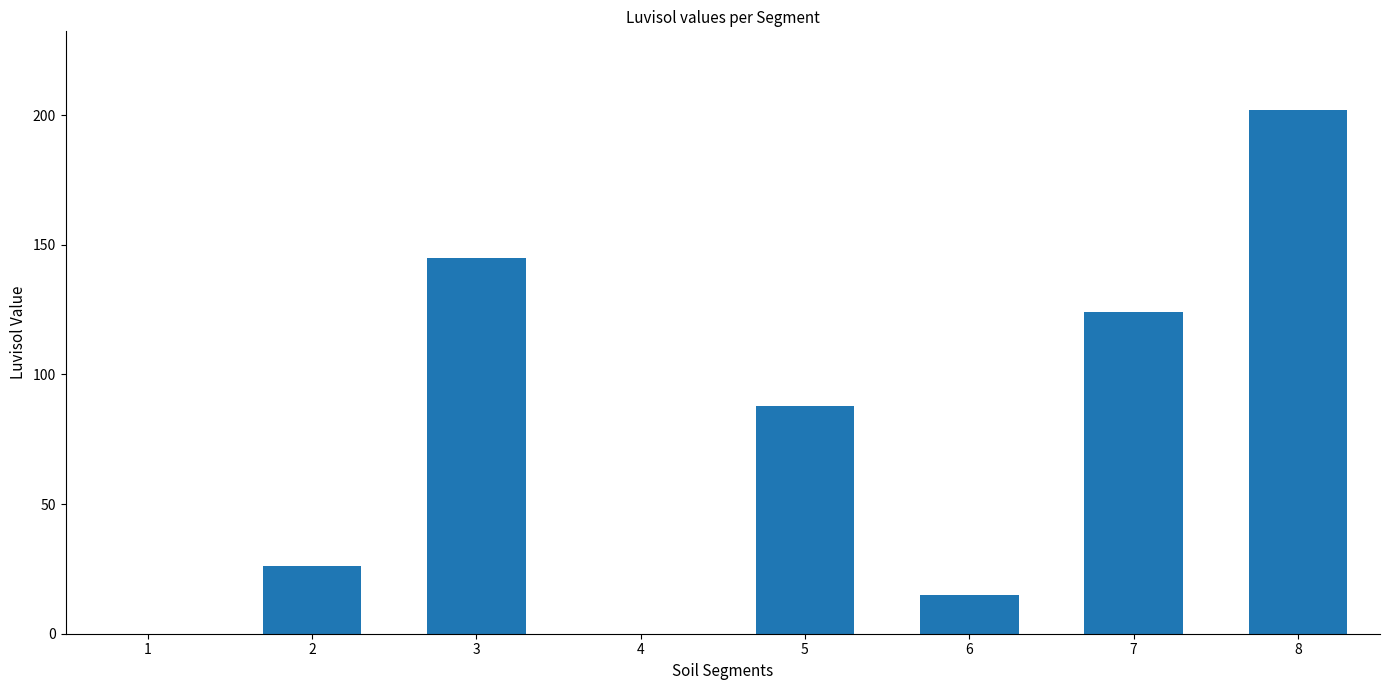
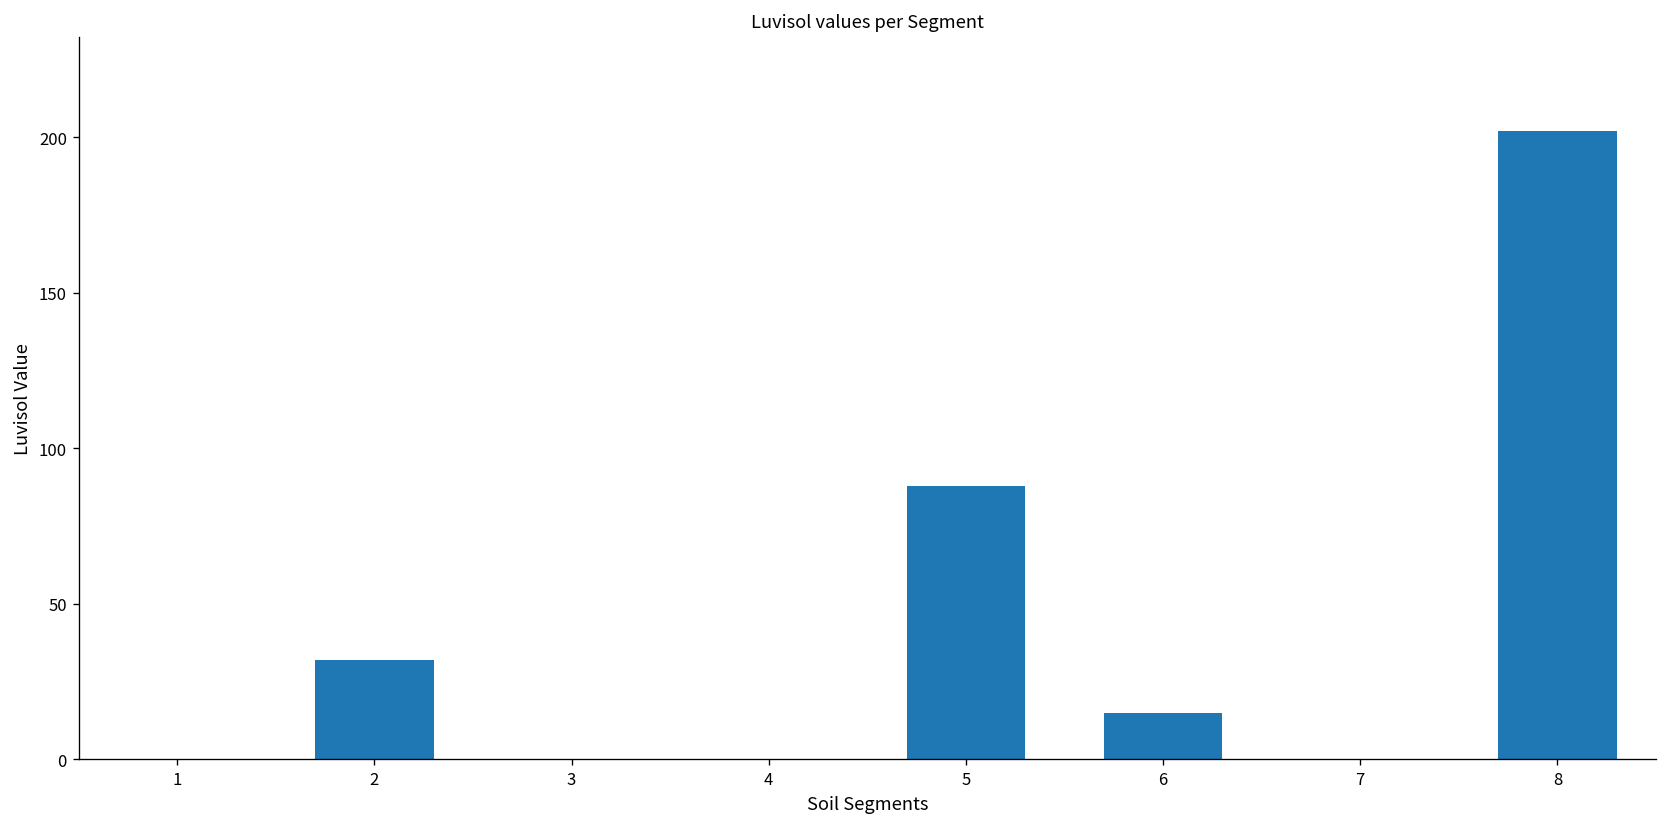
  {
    "1": 0,
-   "2": 26,
-   "3": 145,
+   "2": 32,
+   "3": 0,
    "4": 0,
    "5": 88,
    "6": 15,
-   "7": 124,
+   "7": 0,
    "8": 202
  }
